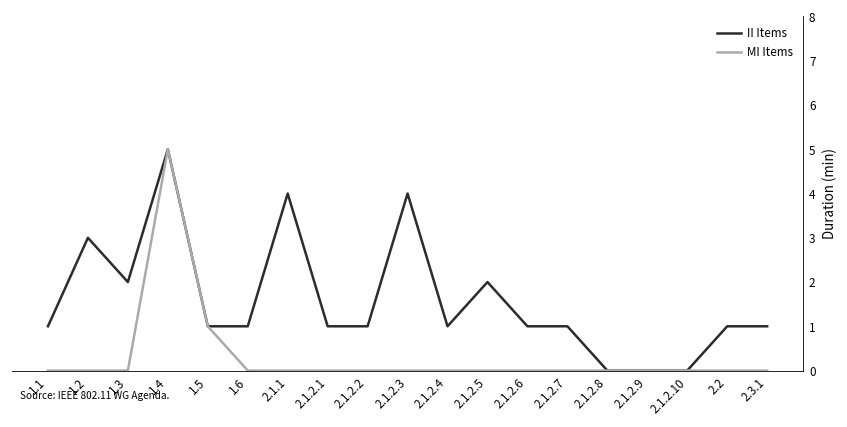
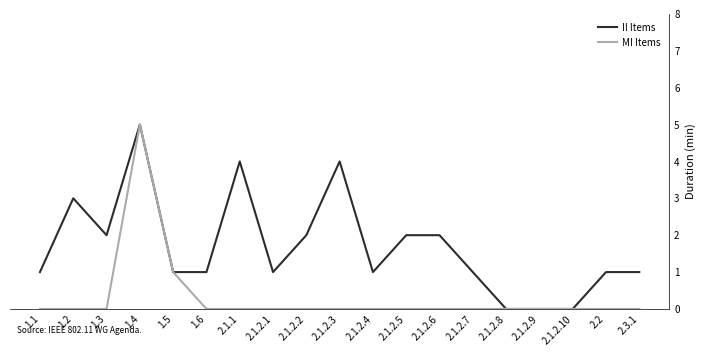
  {
    "II Items": {
      "1.1": 1,
      "1.2": 3,
      "1.3": 2,
      "1.6": 1,
      "2.1.1": 4,
      "2.1.2.1": 1,
-     "2.1.2.2": 1,
+     "2.1.2.2": 2,
      "2.1.2.3": 4,
      "2.1.2.4": 1,
      "2.1.2.5": 2,
-     "2.1.2.6": 1,
+     "2.1.2.6": 2,
      "2.1.2.7": 1,
      "2.2": 1,
      "2.3.1": 1
    },
    "MI Items": {
      "1.1": 0,
      "1.2": 0,
      "1.3": 0,
      "1.6": 0,
      "2.1.1": 0,
      "2.1.2.1": 0,
      "2.1.2.2": 0,
      "2.1.2.3": 0,
      "2.1.2.4": 0,
      "2.1.2.5": 0,
      "2.1.2.6": 0,
      "2.1.2.7": 0,
      "2.2": 0,
      "2.3.1": 0
    }
  }
